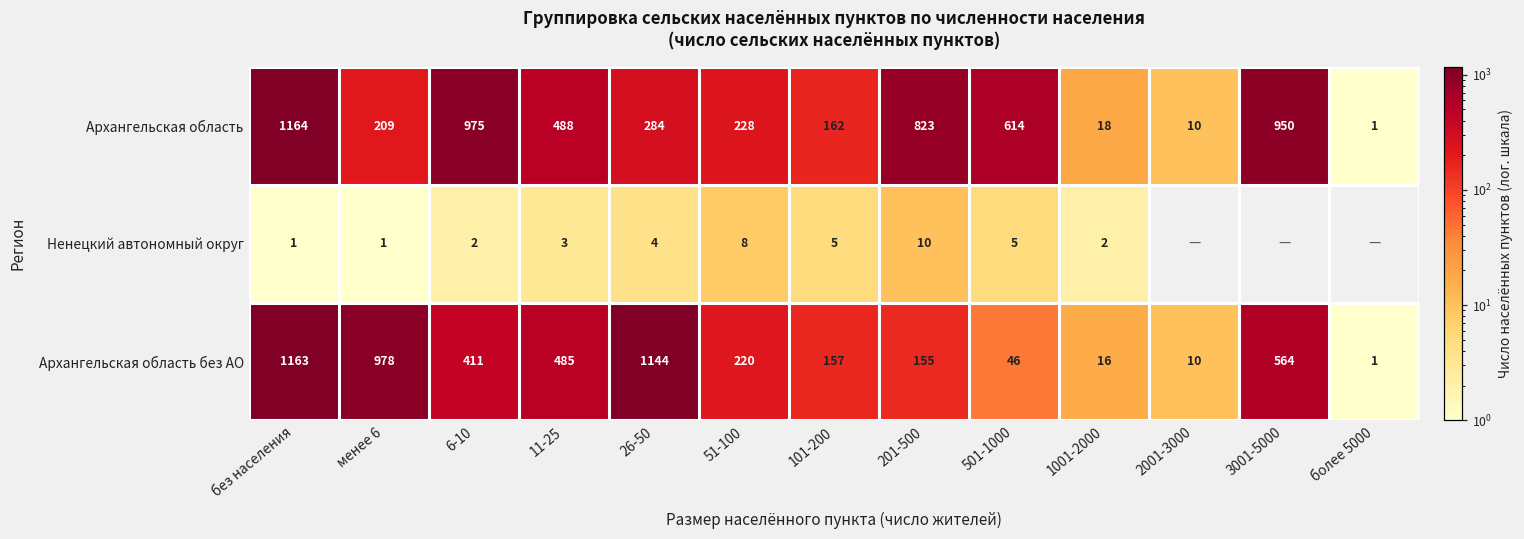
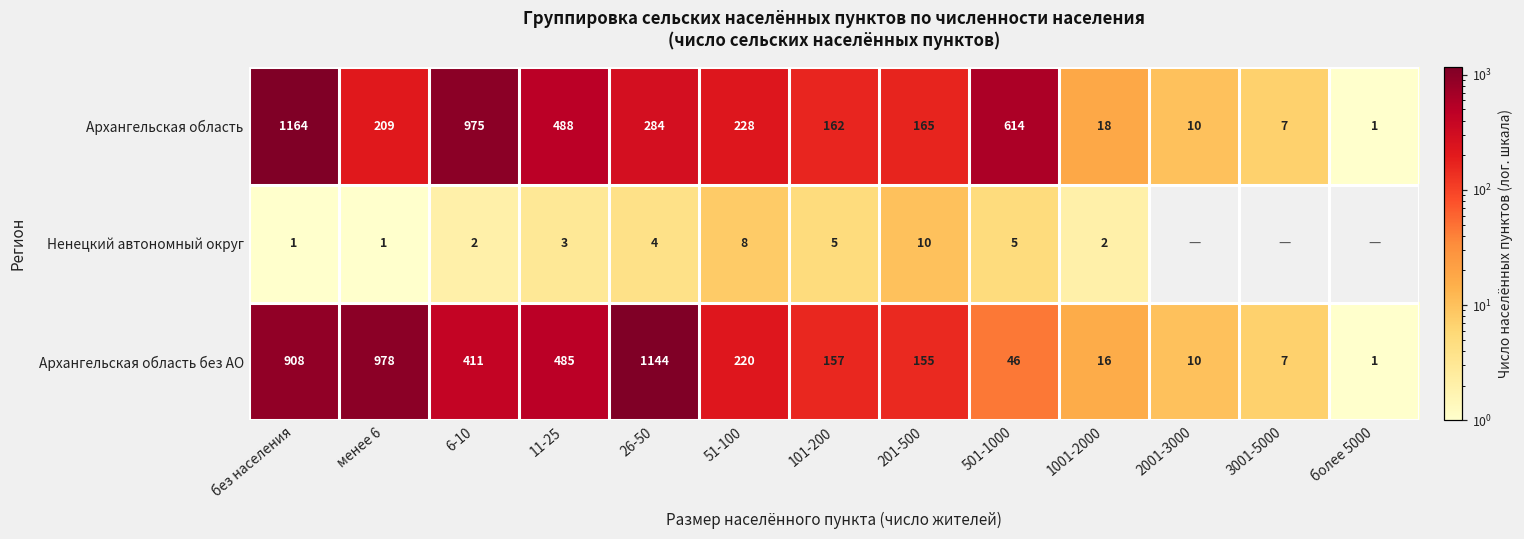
  {
    "Архангельская область": {
      "без населения": 1164,
      "менее 6": 209,
      "6-10": 975,
      "11-25": 488,
      "26-50": 284,
      "51-100": 228,
      "101-200": 162,
-     "201-500": 823,
+     "201-500": 165,
      "501-1000": 614,
      "1001-2000": 18,
      "2001-3000": 10,
-     "3001-5000": 950,
+     "3001-5000": 7,
      "более 5000": 1
    },
    "Ненецкий автономный округ": {
      "без населения": 1,
      "менее 6": 1,
      "6-10": 2,
      "11-25": 3,
      "26-50": 4,
      "51-100": 8,
      "101-200": 5,
      "201-500": 10,
      "501-1000": 5,
      "1001-2000": 2
    },
    "Архангельская область без АО": {
-     "без населения": 1163,
+     "без населения": 908,
      "менее 6": 978,
      "6-10": 411,
      "11-25": 485,
      "26-50": 1144,
      "51-100": 220,
      "101-200": 157,
      "201-500": 155,
      "501-1000": 46,
      "1001-2000": 16,
      "2001-3000": 10,
-     "3001-5000": 564,
+     "3001-5000": 7,
      "более 5000": 1
    }
  }
